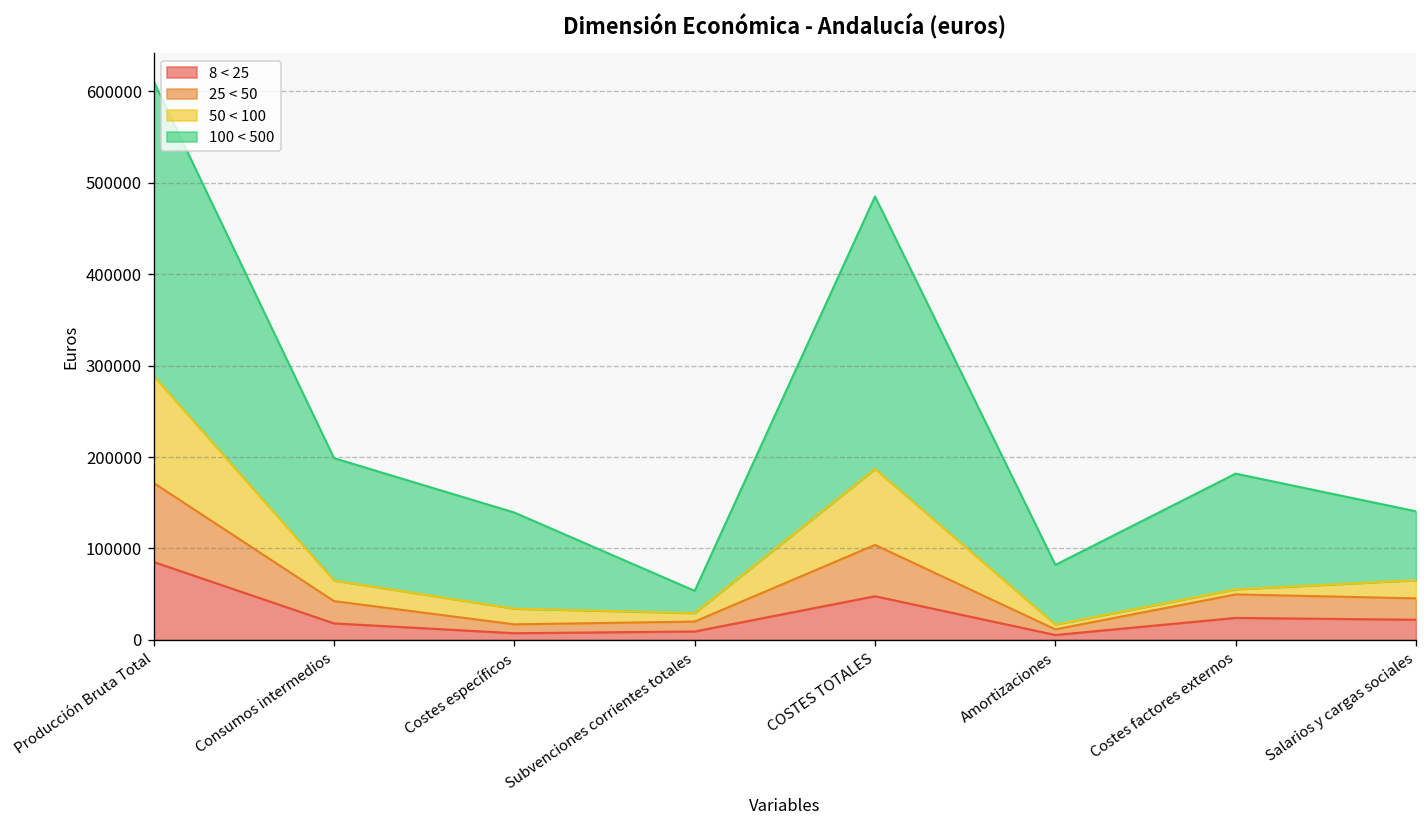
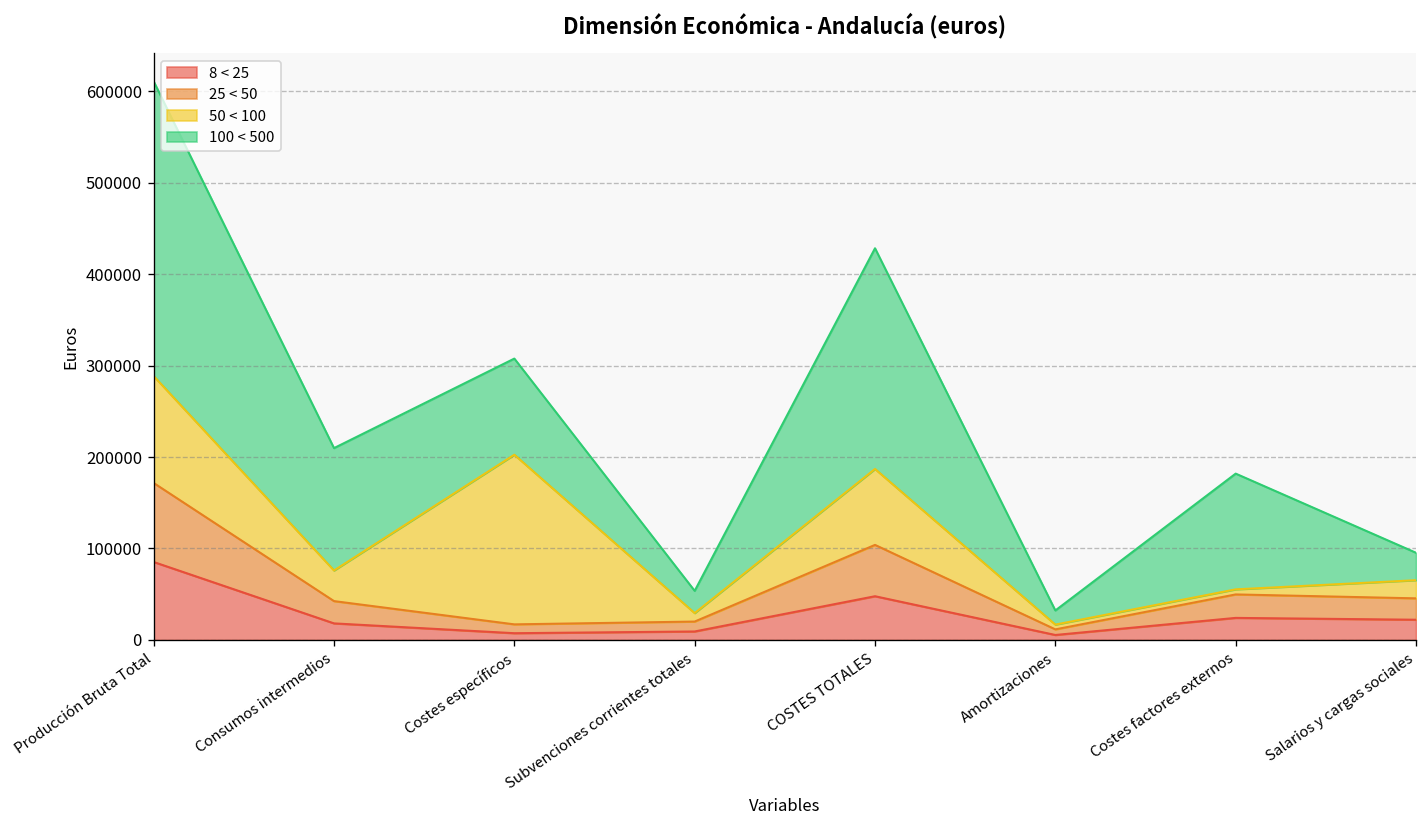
  {
    "50 < 100": {
      "Producción Bruta Total": 120000,
-     "Consumos intermedios": 20000,
-     "Costes específicos": 20000,
+     "Consumos intermedios": 30000,
+     "Costes específicos": 190000,
      "Subvenciones corrientes totales": 10000,
      "COSTES TOTALES": 80000,
      "Amortizaciones": 10000,
      "Costes factores externos": 10000,
      "Salarios y cargas sociales": 20000
    },
    "100 < 500": {
      "Producción Bruta Total": 320000,
      "Consumos intermedios": 130000,
      "Costes específicos": 110000,
      "Subvenciones corrientes totales": 20000,
-     "COSTES TOTALES": 300000,
-     "Amortizaciones": 70000,
+     "COSTES TOTALES": 240000,
+     "Amortizaciones": 20000,
      "Costes factores externos": 130000,
-     "Salarios y cargas sociales": 80000
+     "Salarios y cargas sociales": 30000
    }
  }
